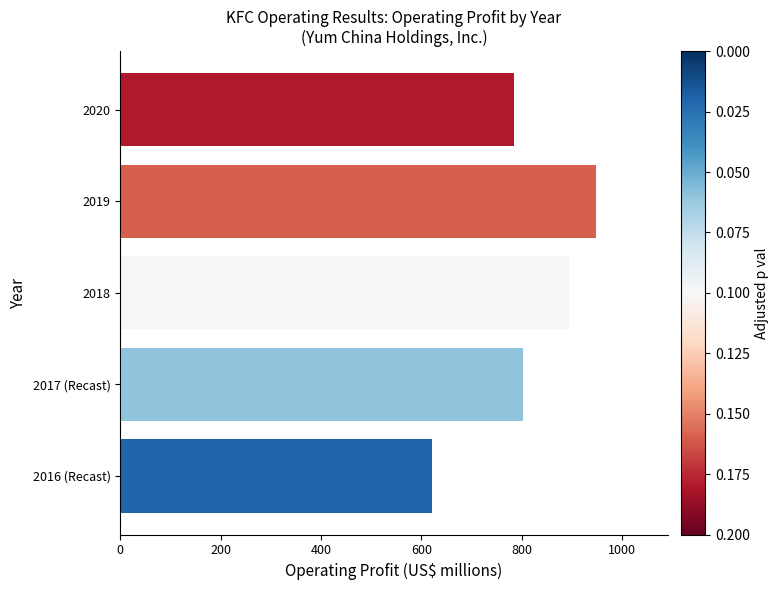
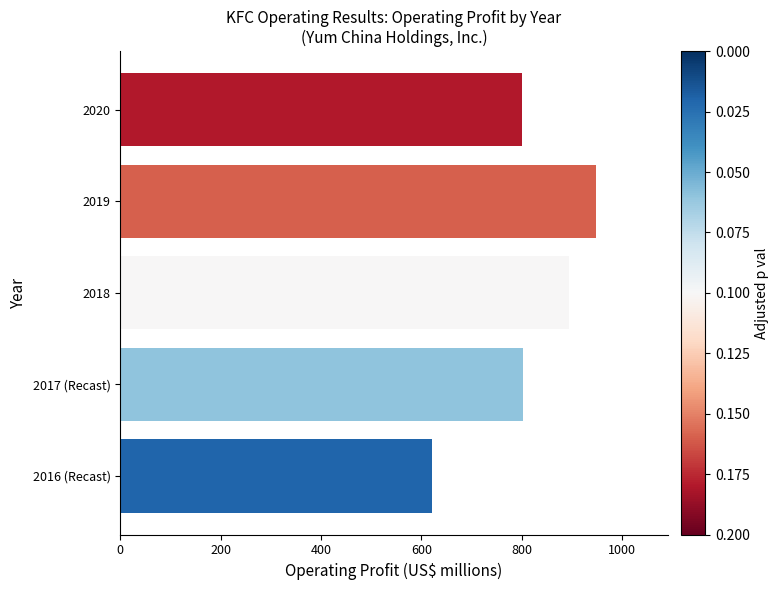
  {
-   "2020": 790,
+   "2020": 800,
    "2019": 950,
    "2018": 900,
    "2017 (Recast)": 800,
    "2016 (Recast)": 620
  }
